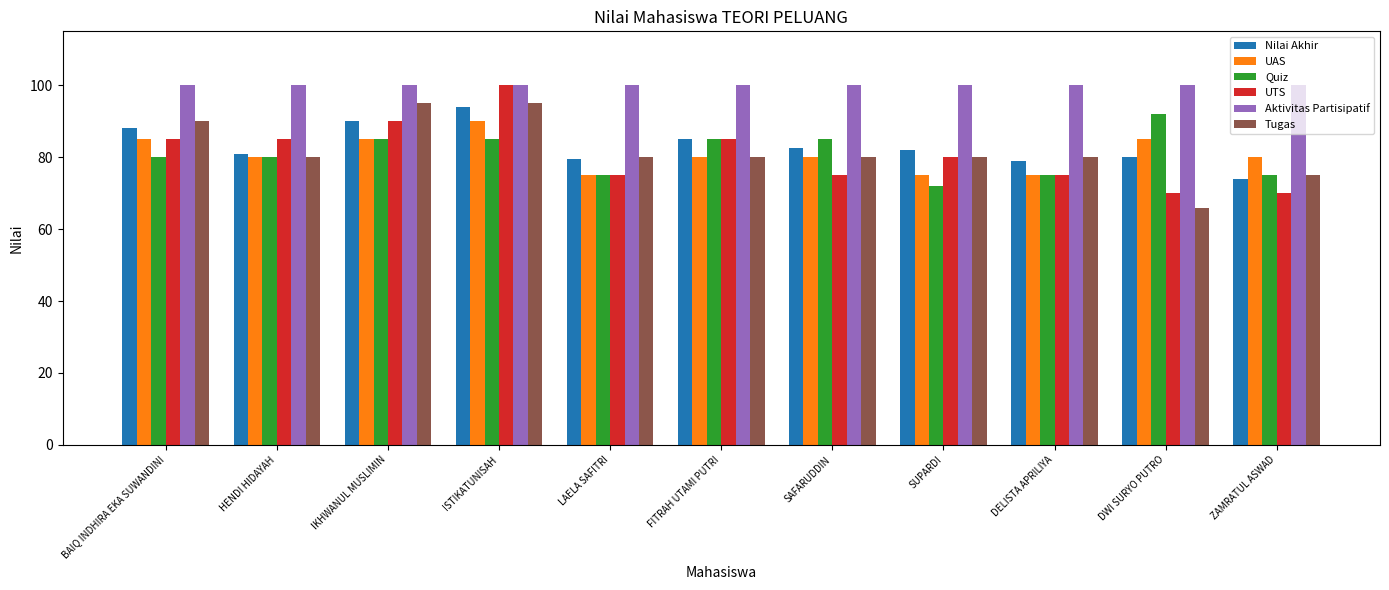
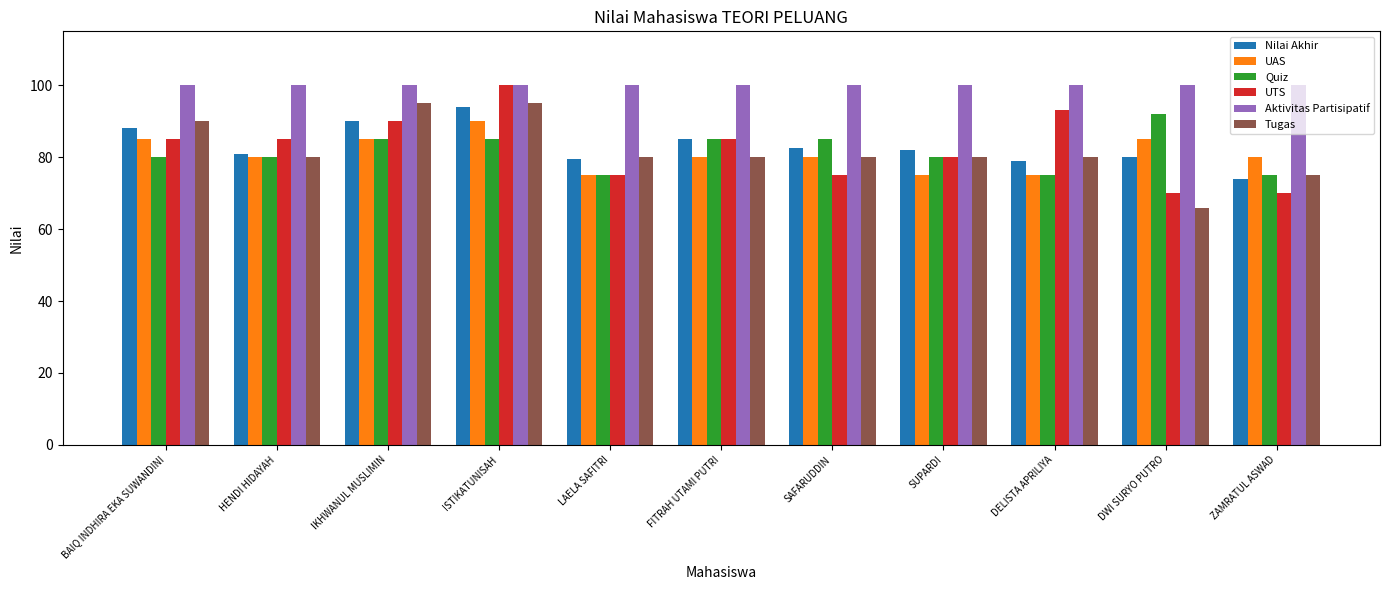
  {
    "Nilai Akhir": {
      "BAIQ INDHIRA EKA SUWANDINI": 88,
      "HENDI HIDAYAH": 81,
      "IKHWANUL MUSLIMIN": 90,
      "ISTIKATUNISAH": 94,
      "LAELA SAFITRI": 80,
      "FITRAH UTAMI PUTRI": 85,
      "SAFARUDDIN": 83,
      "SUPARDI": 82,
      "DELISTA APRILIYA": 79,
      "DWI SURYO PUTRO": 80,
      "ZAMRATUL ASWAD": 74
    },
    "UAS": {
      "BAIQ INDHIRA EKA SUWANDINI": 85,
      "HENDI HIDAYAH": 80,
      "IKHWANUL MUSLIMIN": 85,
      "ISTIKATUNISAH": 90,
      "LAELA SAFITRI": 75,
      "FITRAH UTAMI PUTRI": 80,
      "SAFARUDDIN": 80,
      "SUPARDI": 75,
      "DELISTA APRILIYA": 75,
      "DWI SURYO PUTRO": 85,
      "ZAMRATUL ASWAD": 80
    },
    "Quiz": {
      "BAIQ INDHIRA EKA SUWANDINI": 80,
      "HENDI HIDAYAH": 80,
      "IKHWANUL MUSLIMIN": 85,
      "ISTIKATUNISAH": 85,
      "LAELA SAFITRI": 75,
      "FITRAH UTAMI PUTRI": 85,
      "SAFARUDDIN": 85,
-     "SUPARDI": 72,
+     "SUPARDI": 80,
      "DELISTA APRILIYA": 75,
      "DWI SURYO PUTRO": 92,
      "ZAMRATUL ASWAD": 75
    },
    "UTS": {
      "BAIQ INDHIRA EKA SUWANDINI": 85,
      "HENDI HIDAYAH": 85,
      "IKHWANUL MUSLIMIN": 90,
      "ISTIKATUNISAH": 100,
      "LAELA SAFITRI": 75,
      "FITRAH UTAMI PUTRI": 85,
      "SAFARUDDIN": 75,
      "SUPARDI": 80,
-     "DELISTA APRILIYA": 75,
+     "DELISTA APRILIYA": 93,
      "DWI SURYO PUTRO": 70,
      "ZAMRATUL ASWAD": 70
    },
    "Aktivitas Partisipatif": {
      "BAIQ INDHIRA EKA SUWANDINI": 100,
      "HENDI HIDAYAH": 100,
      "IKHWANUL MUSLIMIN": 100,
      "ISTIKATUNISAH": 100,
      "LAELA SAFITRI": 100,
      "FITRAH UTAMI PUTRI": 100,
      "SAFARUDDIN": 100,
      "SUPARDI": 100,
      "DELISTA APRILIYA": 100,
      "DWI SURYO PUTRO": 100
    },
    "Tugas": {
      "BAIQ INDHIRA EKA SUWANDINI": 90,
      "HENDI HIDAYAH": 80,
      "IKHWANUL MUSLIMIN": 95,
      "ISTIKATUNISAH": 95,
      "LAELA SAFITRI": 80,
      "FITRAH UTAMI PUTRI": 80,
      "SAFARUDDIN": 80,
      "SUPARDI": 80,
      "DELISTA APRILIYA": 80,
      "DWI SURYO PUTRO": 66,
      "ZAMRATUL ASWAD": 75
    }
  }
